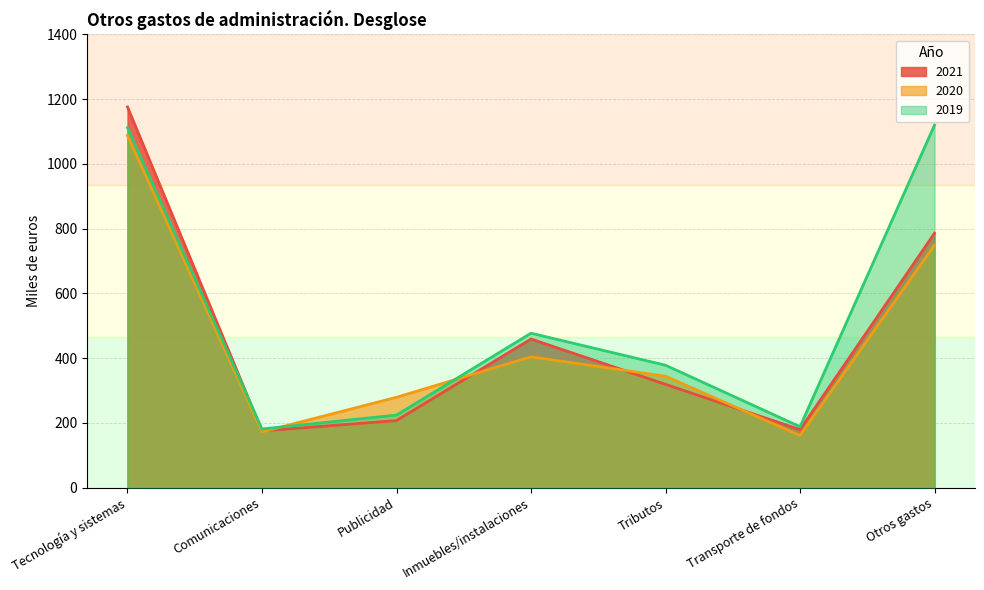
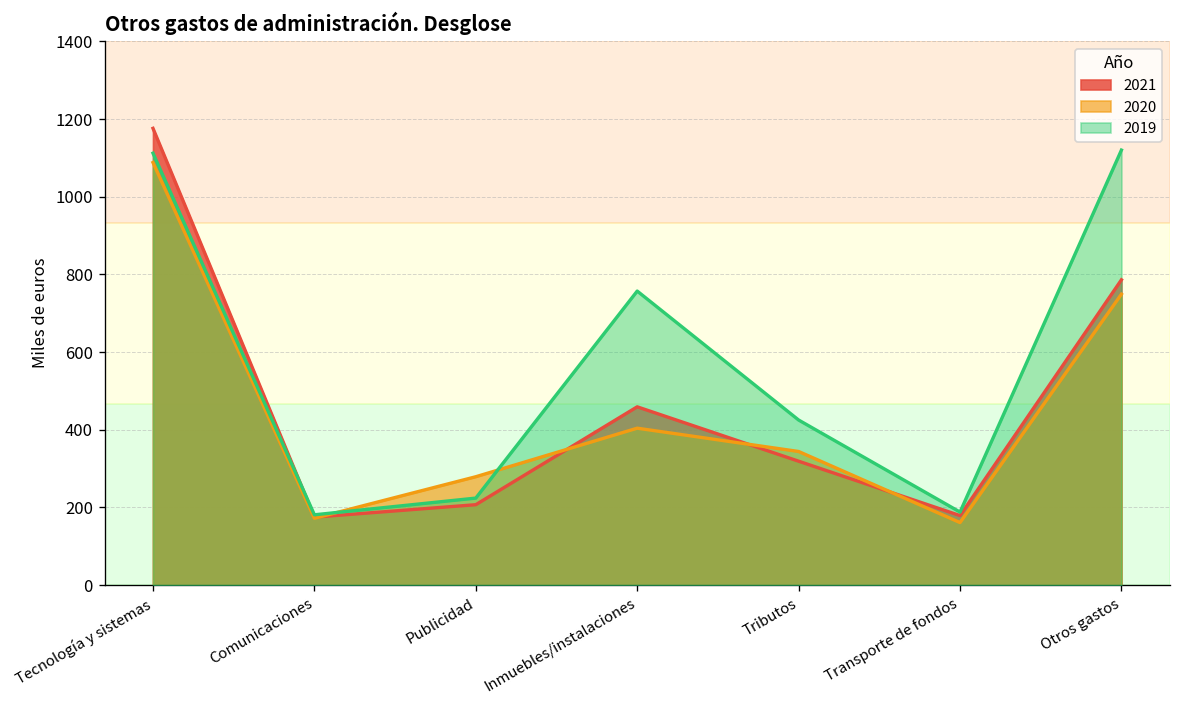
  {
    "2021": {
      "Tecnología y sistemas": 1180,
      "Publicidad": 210,
      "Inmuebles/instalaciones": 460,
      "Tributos": 320,
      "Transporte de fondos": 180,
      "Otros gastos": 790
    },
    "2020": {
      "Tecnología y sistemas": 1090,
      "Publicidad": 280,
      "Inmuebles/instalaciones": 400,
      "Tributos": 340,
      "Transporte de fondos": 160,
      "Otros gastos": 750
    },
    "2019": {
      "Tecnología y sistemas": 1110,
      "Publicidad": 220,
-     "Inmuebles/instalaciones": 480,
-     "Tributos": 380,
+     "Inmuebles/instalaciones": 760,
+     "Tributos": 430,
      "Transporte de fondos": 190,
      "Otros gastos": 1120
    }
  }
